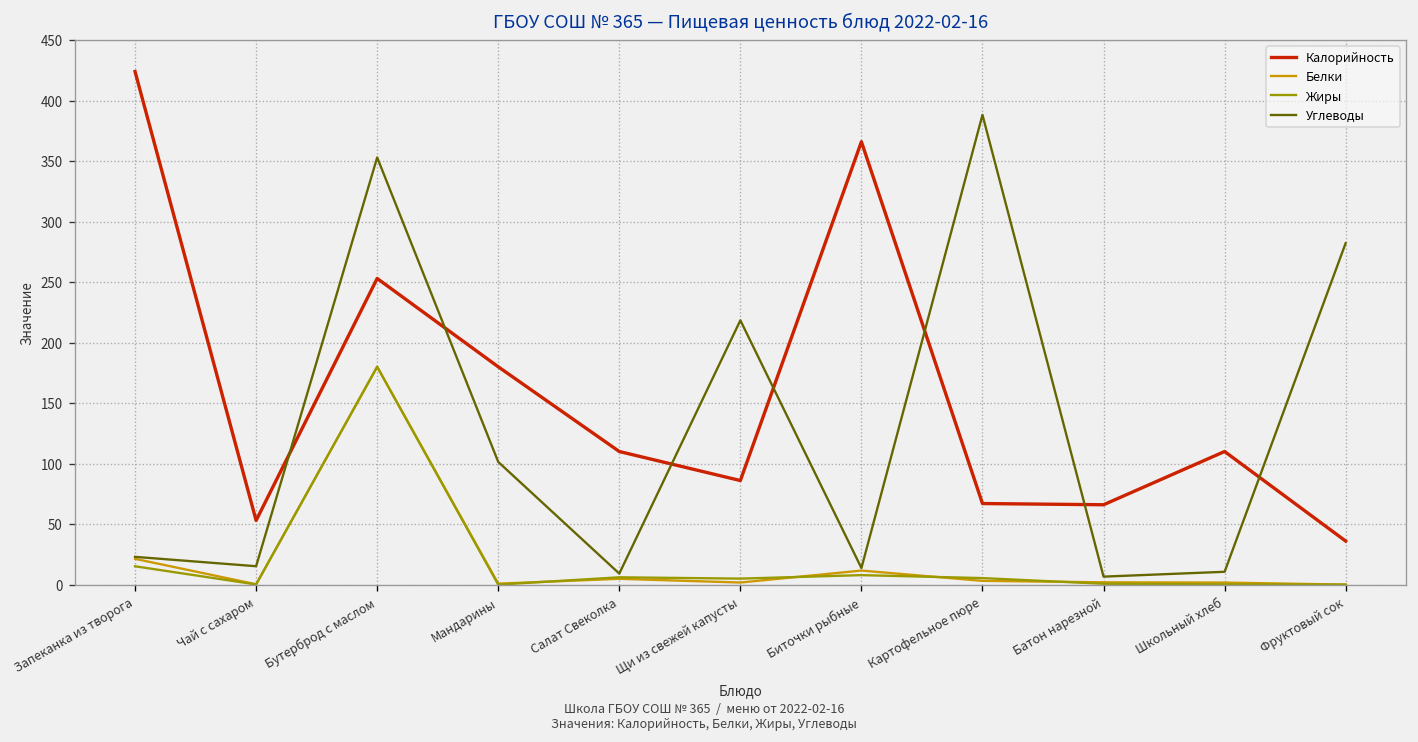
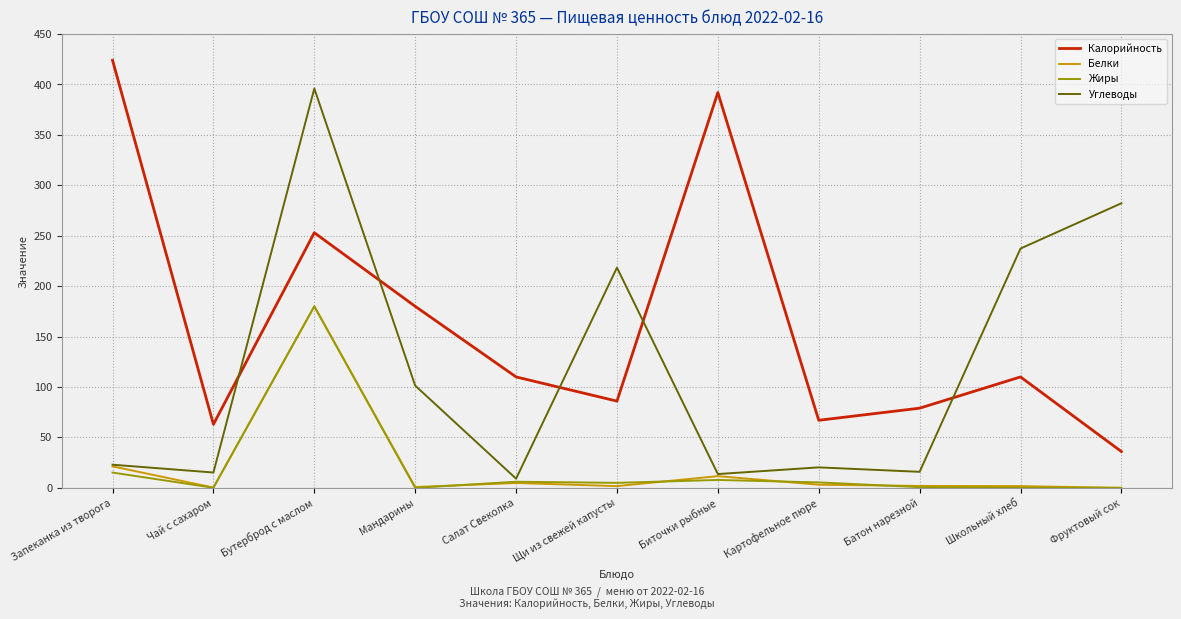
  {
    "Калорийность": {
      "Запеканка из творога": 424,
-     "Чай с сахаром": 53,
+     "Чай с сахаром": 63,
      "Бутерброд с маслом": 253,
      "Мандарины": 180,
      "Салат Свеколка": 110,
      "Щи из свежей капусты": 86,
-     "Биточки рыбные": 366,
+     "Биточки рыбные": 392,
      "Картофельное пюре": 67,
-     "Батон нарезной": 66,
+     "Батон нарезной": 79,
      "Школьный хлеб": 110,
      "Фруктовый сок": 36
    },
    "Углеводы": {
      "Чай с сахаром": 15,
-     "Бутерброд с маслом": 353,
+     "Бутерброд с маслом": 396,
      "Мандарины": 101,
      "Салат Свеколка": 9,
      "Щи из свежей капусты": 218,
-     "Картофельное пюре": 388,
-     "Батон нарезной": 7,
-     "Школьный хлеб": 11,
+     "Картофельное пюре": 20,
+     "Батон нарезной": 16,
+     "Школьный хлеб": 237,
      "Фруктовый сок": 282
    }
  }
